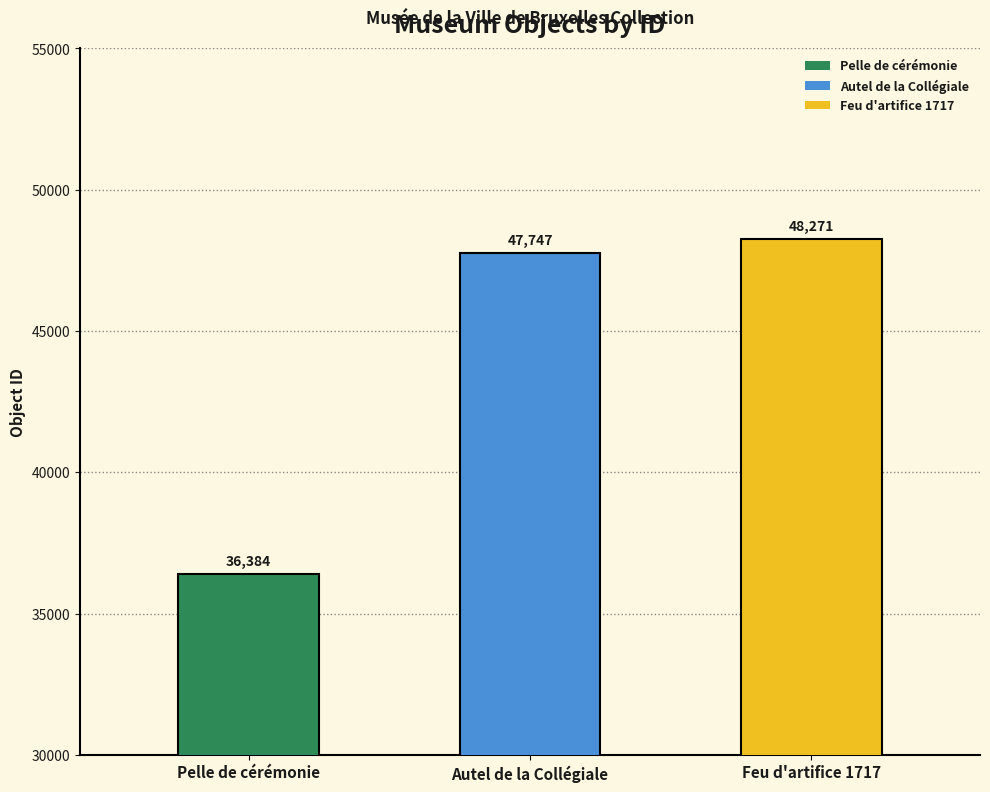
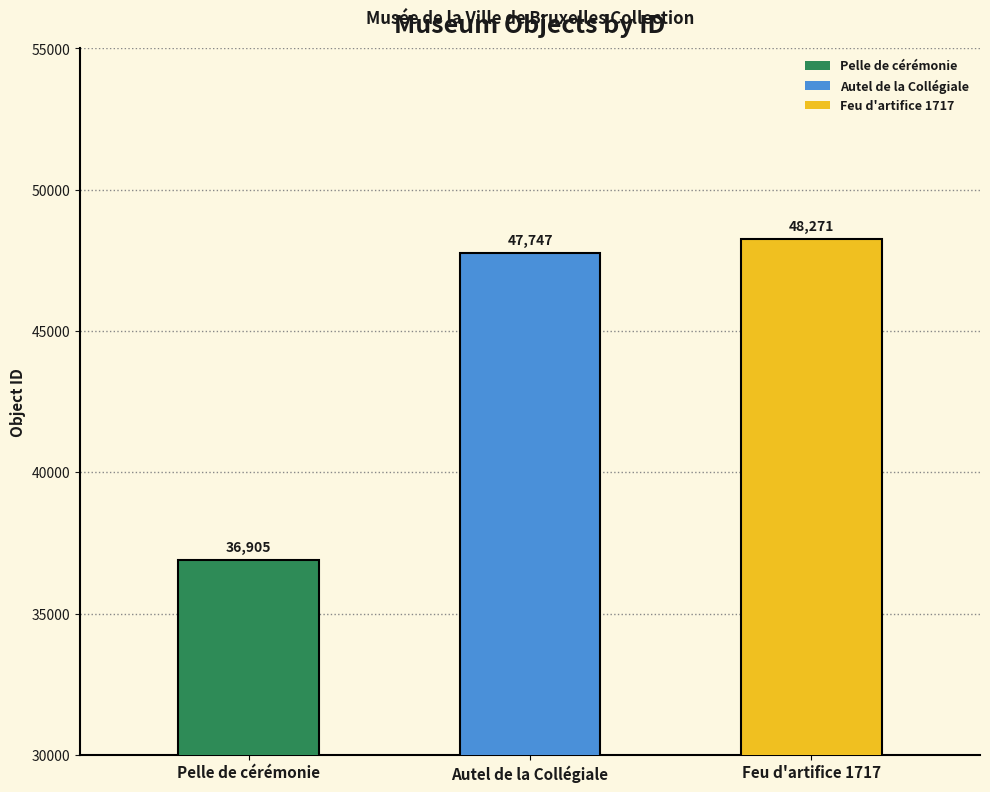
  {
    "Pelle de cérémonie": {
-     "Pelle de cérémonie": "36,384"
+     "Pelle de cérémonie": "36,905"
    },
    "Autel de la Collégiale": {
      "Autel de la Collégiale": "47,747"
    },
    "Feu d'artifice 1717": {
      "Feu d'artifice 1717": "48,271"
    }
  }
